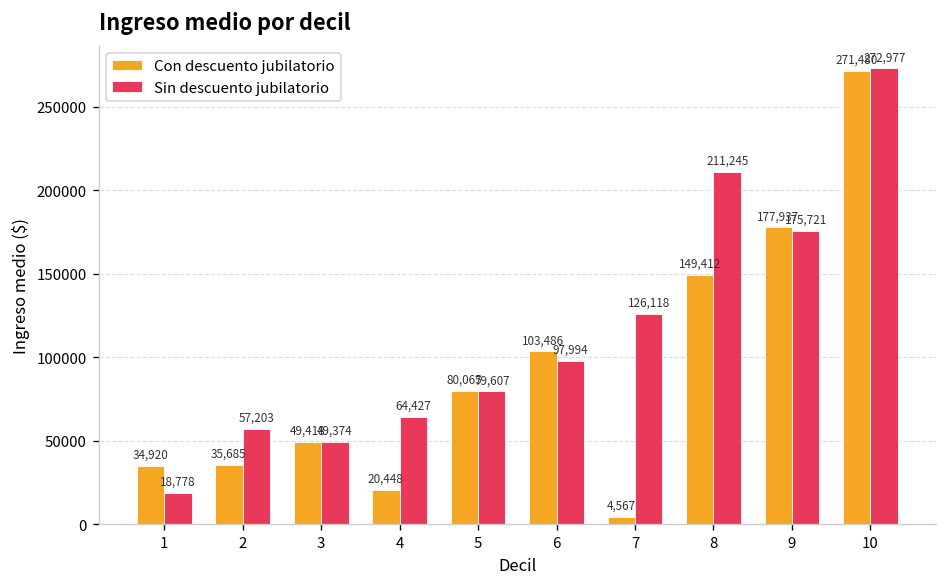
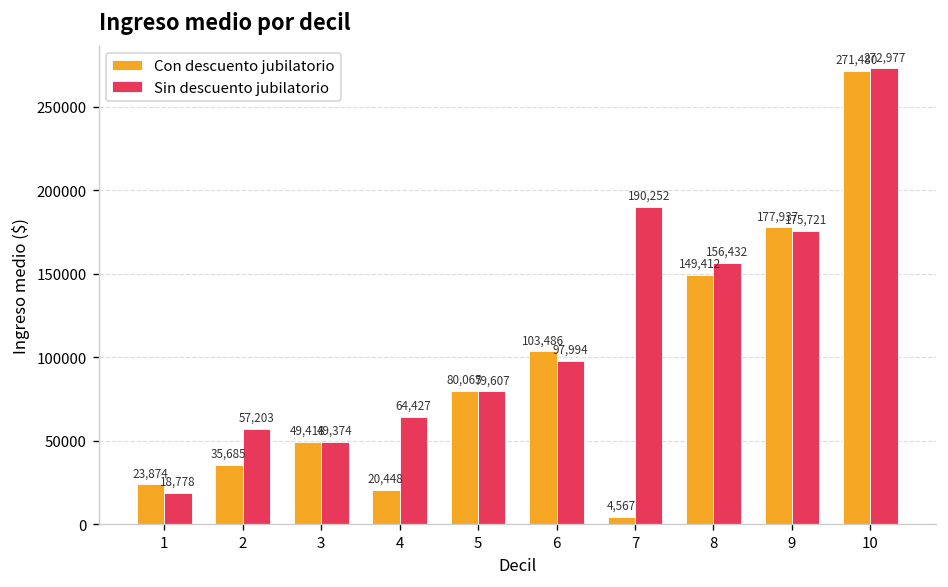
  {
    "Con descuento jubilatorio": {
-     "1": "34,920",
+     "1": "23,874",
      "2": "35,685",
      "4": "20,448",
      "6": "103,486",
      "7": "4,567",
      "8": "149,412"
    },
    "Sin descuento jubilatorio": {
      "1": "18,778",
      "2": "57,203",
      "4": "64,427",
      "6": "97,994",
-     "7": "126,118",
-     "8": "211,245"
+     "7": "190,252",
+     "8": "156,432"
    }
  }
